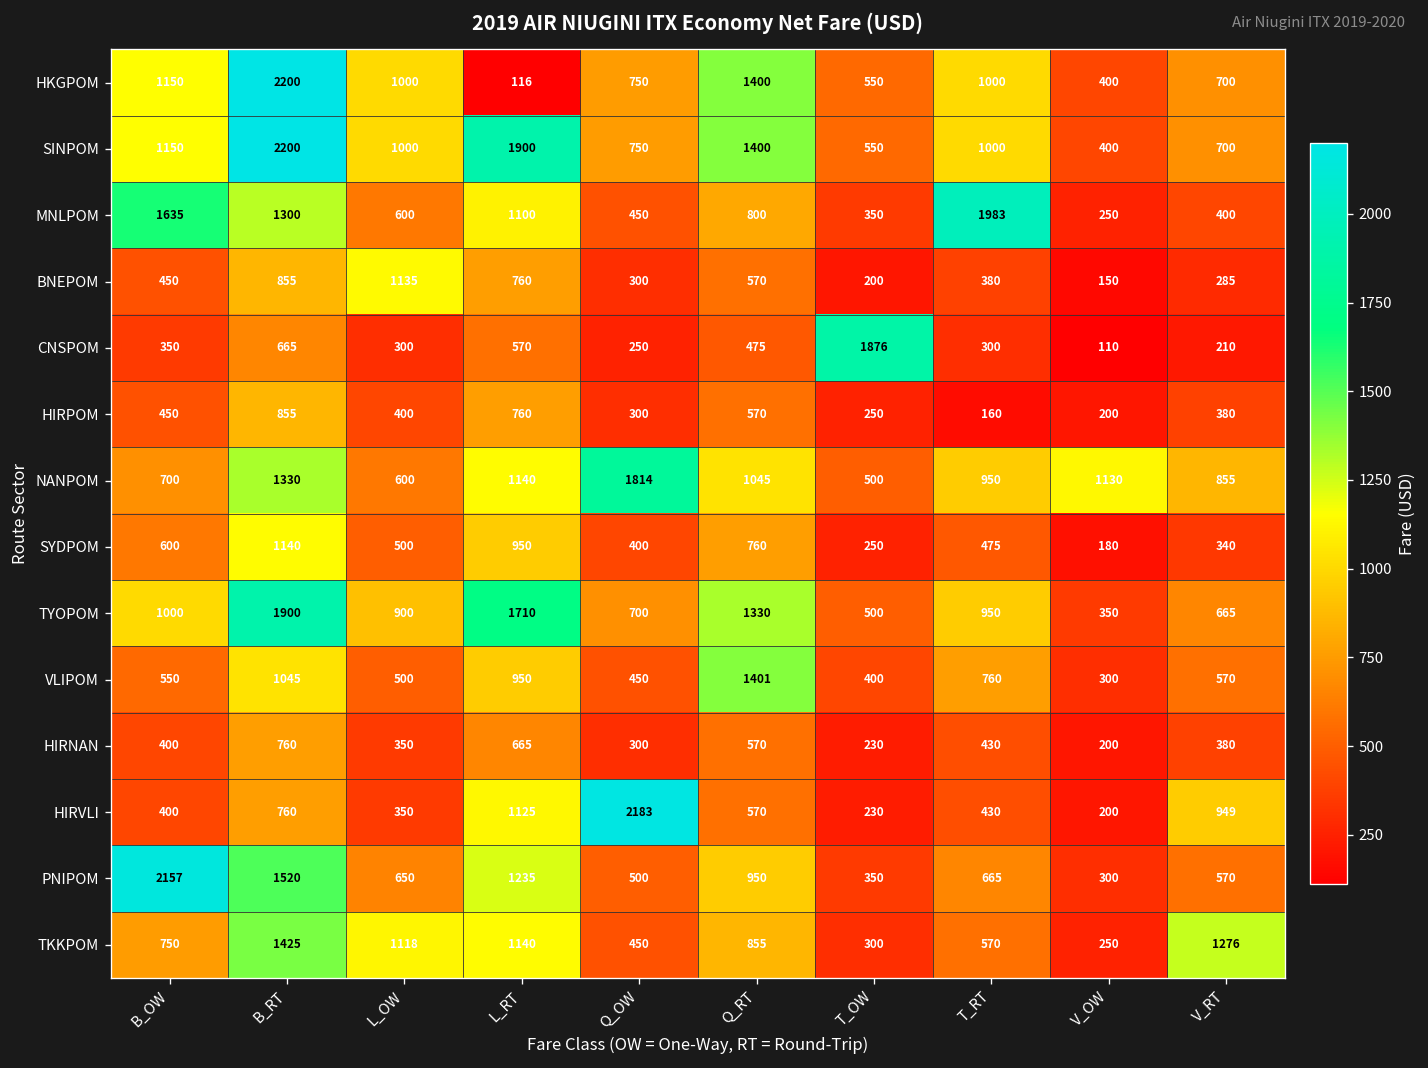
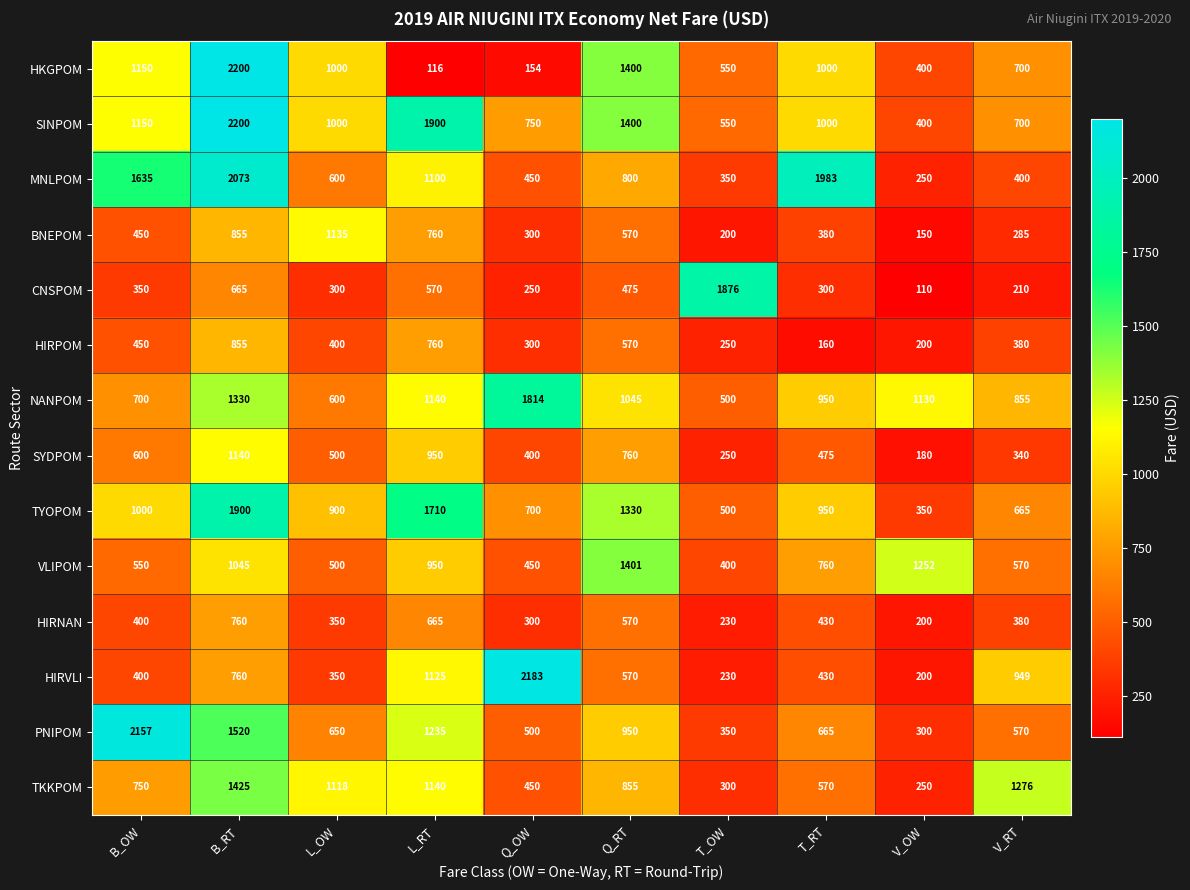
  {
    "HKGPOM": {
      "B_OW": 1150,
      "B_RT": 2200,
      "L_OW": 1000,
      "L_RT": 116,
-     "Q_OW": 750,
+     "Q_OW": 154,
      "Q_RT": 1400,
      "T_OW": 550,
      "T_RT": 1000,
      "V_OW": 400,
      "V_RT": 700
    },
    "SINPOM": {
      "B_OW": 1150,
      "B_RT": 2200,
      "L_OW": 1000,
      "L_RT": 1900,
      "Q_OW": 750,
      "Q_RT": 1400,
      "T_OW": 550,
      "T_RT": 1000,
      "V_OW": 400,
      "V_RT": 700
    },
    "MNLPOM": {
      "B_OW": 1635,
-     "B_RT": 1300,
+     "B_RT": 2073,
      "L_OW": 600,
      "L_RT": 1100,
      "Q_OW": 450,
      "Q_RT": 800,
      "T_OW": 350,
      "T_RT": 1983,
      "V_OW": 250,
      "V_RT": 400
    },
    "BNEPOM": {
      "B_OW": 450,
      "B_RT": 855,
      "L_OW": 1135,
      "L_RT": 760,
      "Q_OW": 300,
      "Q_RT": 570,
      "T_OW": 200,
      "T_RT": 380,
      "V_OW": 150,
      "V_RT": 285
    },
    "CNSPOM": {
      "B_OW": 350,
      "B_RT": 665,
      "L_OW": 300,
      "L_RT": 570,
      "Q_OW": 250,
      "Q_RT": 475,
      "T_OW": 1876,
      "T_RT": 300,
      "V_OW": 110,
      "V_RT": 210
    },
    "HIRPOM": {
      "B_OW": 450,
      "B_RT": 855,
      "L_OW": 400,
      "L_RT": 760,
      "Q_OW": 300,
      "Q_RT": 570,
      "T_OW": 250,
      "T_RT": 160,
      "V_OW": 200,
      "V_RT": 380
    },
    "NANPOM": {
      "B_OW": 700,
      "B_RT": 1330,
      "L_OW": 600,
      "L_RT": 1140,
      "Q_OW": 1814,
      "Q_RT": 1045,
      "T_OW": 500,
      "T_RT": 950,
      "V_OW": 1130,
      "V_RT": 855
    },
    "SYDPOM": {
      "B_OW": 600,
      "B_RT": 1140,
      "L_OW": 500,
      "L_RT": 950,
      "Q_OW": 400,
      "Q_RT": 760,
      "T_OW": 250,
      "T_RT": 475,
      "V_OW": 180,
      "V_RT": 340
    },
    "TYOPOM": {
      "B_OW": 1000,
      "B_RT": 1900,
      "L_OW": 900,
      "L_RT": 1710,
      "Q_OW": 700,
      "Q_RT": 1330,
      "T_OW": 500,
      "T_RT": 950,
      "V_OW": 350,
      "V_RT": 665
    },
    "VLIPOM": {
      "B_OW": 550,
      "B_RT": 1045,
      "L_OW": 500,
      "L_RT": 950,
      "Q_OW": 450,
      "Q_RT": 1401,
      "T_OW": 400,
      "T_RT": 760,
-     "V_OW": 300,
+     "V_OW": 1252,
      "V_RT": 570
    },
    "HIRNAN": {
      "B_OW": 400,
      "B_RT": 760,
      "L_OW": 350,
      "L_RT": 665,
      "Q_OW": 300,
      "Q_RT": 570,
      "T_OW": 230,
      "T_RT": 430,
      "V_OW": 200,
      "V_RT": 380
    },
    "HIRVLI": {
      "B_OW": 400,
      "B_RT": 760,
      "L_OW": 350,
      "L_RT": 1125,
      "Q_OW": 2183,
      "Q_RT": 570,
      "T_OW": 230,
      "T_RT": 430,
      "V_OW": 200,
      "V_RT": 949
    },
    "PNIPOM": {
      "B_OW": 2157,
      "B_RT": 1520,
      "L_OW": 650,
      "L_RT": 1235,
      "Q_OW": 500,
      "Q_RT": 950,
      "T_OW": 350,
      "T_RT": 665,
      "V_OW": 300,
      "V_RT": 570
    },
    "TKKPOM": {
      "B_OW": 750,
      "B_RT": 1425,
      "L_OW": 1118,
      "L_RT": 1140,
      "Q_OW": 450,
      "Q_RT": 855,
      "T_OW": 300,
      "T_RT": 570,
      "V_OW": 250,
      "V_RT": 1276
    }
  }
